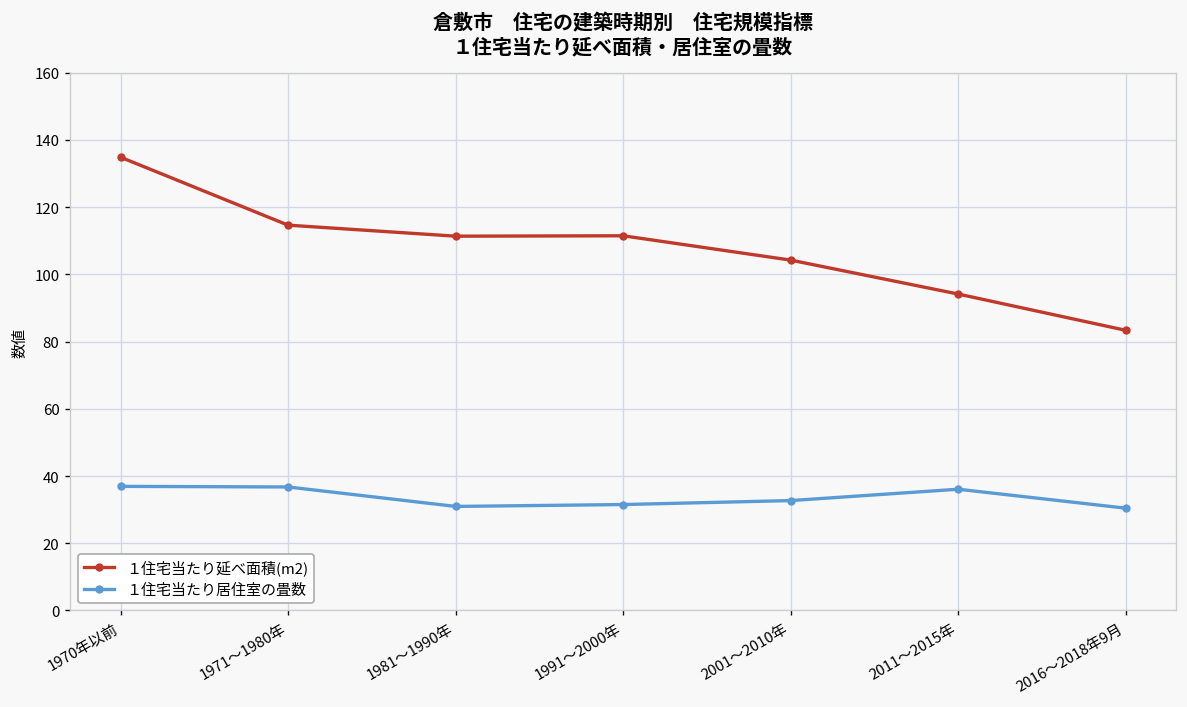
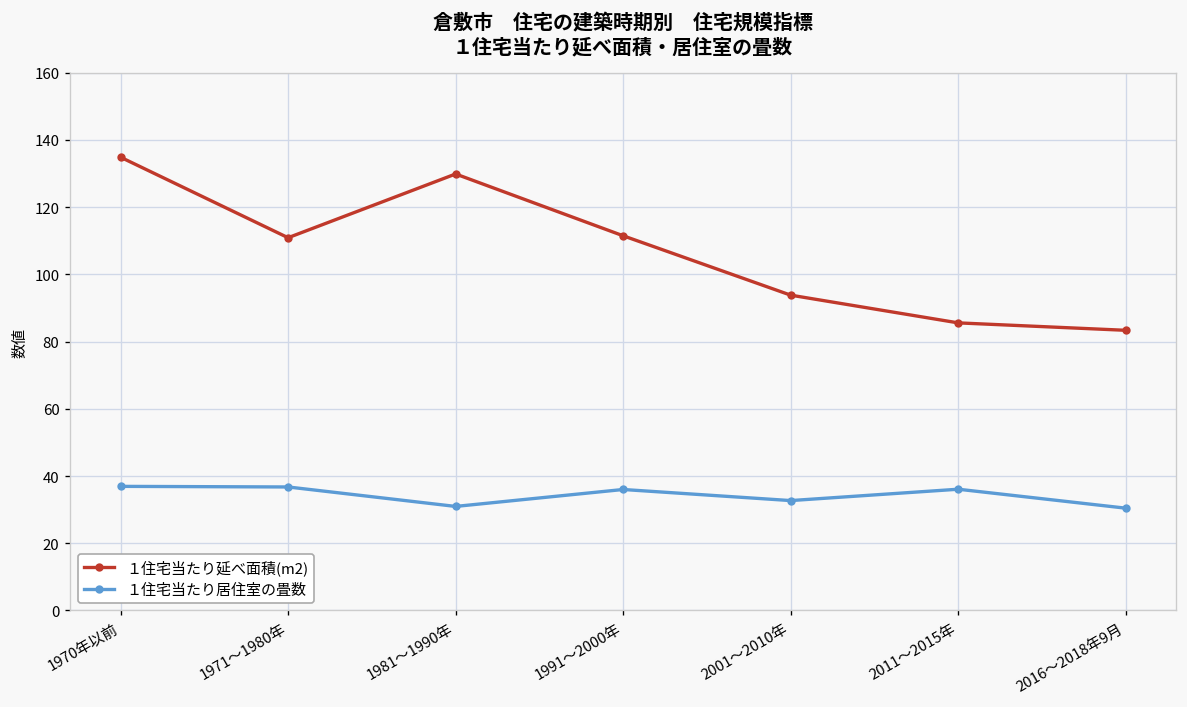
  {
    "１住宅当たり延べ面積(m2)": {
      "1970年以前": 135,
-     "1971～1980年": 115,
-     "1981～1990年": 111,
+     "1971～1980年": 111,
+     "1981～1990年": 130,
      "1991～2000年": 111,
-     "2001～2010年": 104,
-     "2011～2015年": 94,
+     "2001～2010年": 94,
+     "2011～2015年": 86,
      "2016～2018年9月": 83
    },
    "１住宅当たり居住室の畳数": {
      "1970年以前": 37,
      "1971～1980年": 37,
      "1981～1990年": 31,
-     "1991～2000年": 32,
+     "1991～2000年": 36,
      "2001～2010年": 33,
      "2011～2015年": 36,
      "2016～2018年9月": 30
    }
  }
